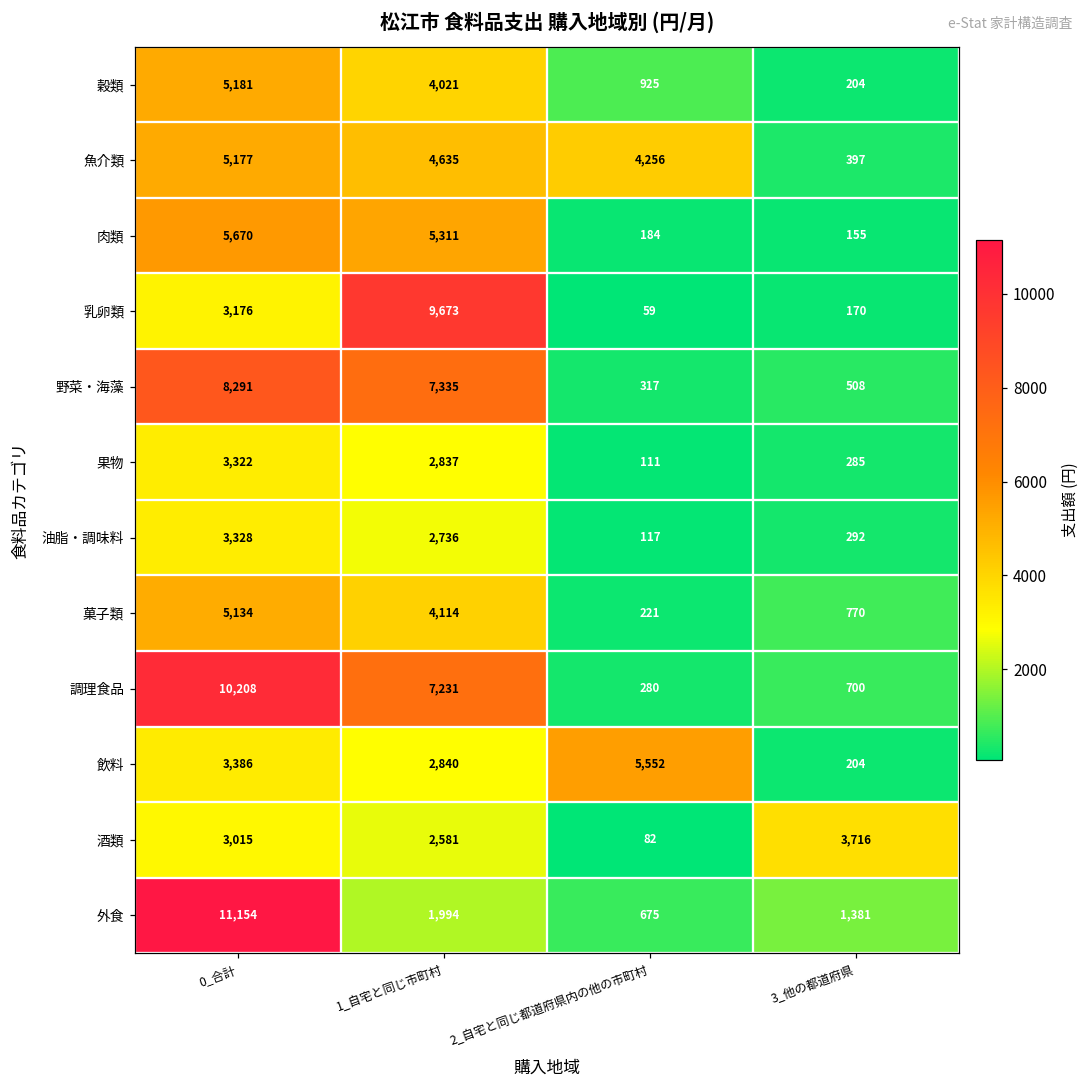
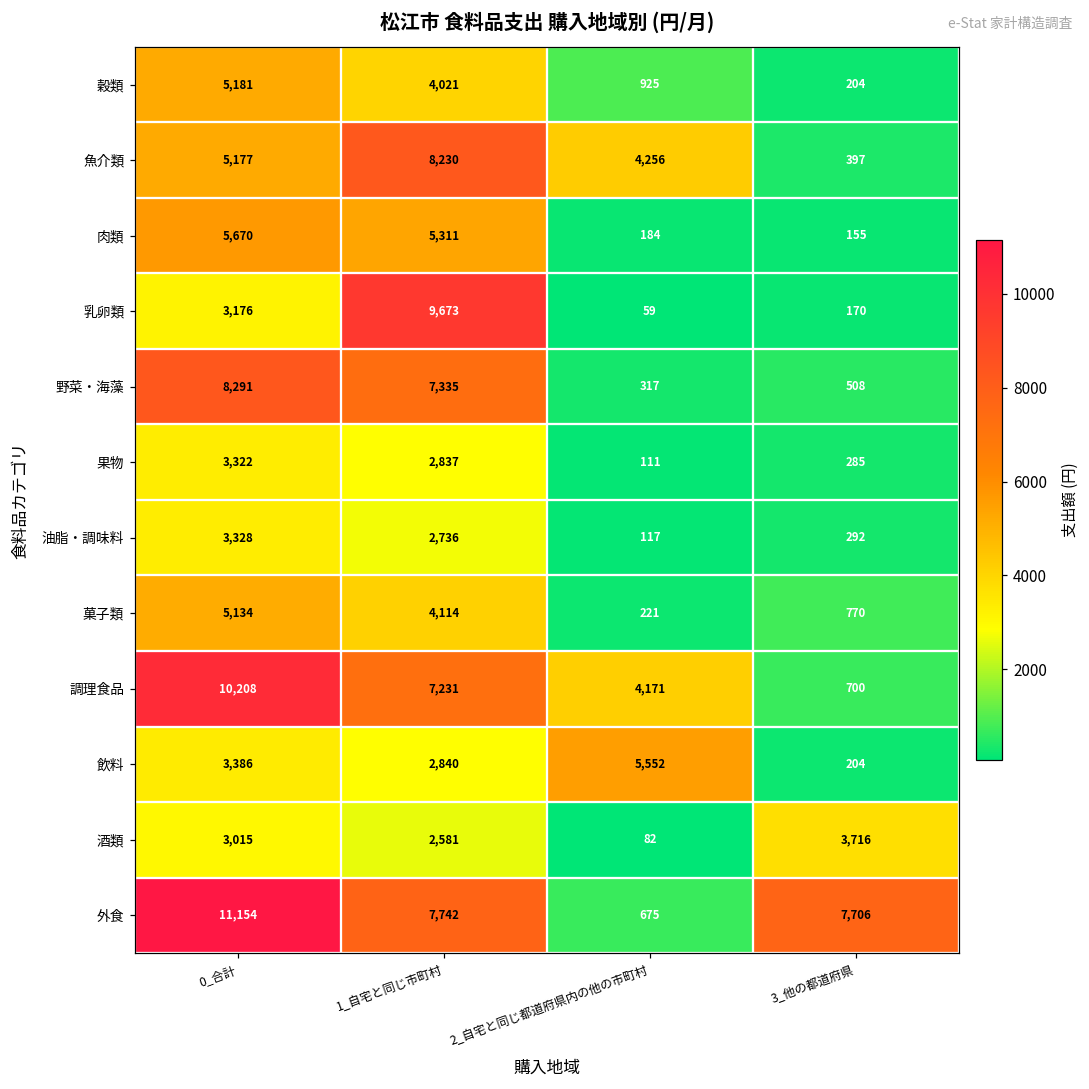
  {
    "穀類": {
      "0_合計": "5,181",
      "1_自宅と同じ市町村": "4,021",
      "2_自宅と同じ都道府県内の他の市町村": "925",
      "3_他の都道府県": "204"
    },
    "魚介類": {
      "0_合計": "5,177",
-     "1_自宅と同じ市町村": "4,635",
+     "1_自宅と同じ市町村": "8,230",
      "2_自宅と同じ都道府県内の他の市町村": "4,256",
      "3_他の都道府県": "397"
    },
    "肉類": {
      "0_合計": "5,670",
      "1_自宅と同じ市町村": "5,311",
      "2_自宅と同じ都道府県内の他の市町村": "184",
      "3_他の都道府県": "155"
    },
    "乳卵類": {
      "0_合計": "3,176",
      "1_自宅と同じ市町村": "9,673",
      "2_自宅と同じ都道府県内の他の市町村": "59",
      "3_他の都道府県": "170"
    },
    "野菜・海藻": {
      "0_合計": "8,291",
      "1_自宅と同じ市町村": "7,335",
      "2_自宅と同じ都道府県内の他の市町村": "317",
      "3_他の都道府県": "508"
    },
    "果物": {
      "0_合計": "3,322",
      "1_自宅と同じ市町村": "2,837",
      "2_自宅と同じ都道府県内の他の市町村": "111",
      "3_他の都道府県": "285"
    },
    "油脂・調味料": {
      "0_合計": "3,328",
      "1_自宅と同じ市町村": "2,736",
      "2_自宅と同じ都道府県内の他の市町村": "117",
      "3_他の都道府県": "292"
    },
    "菓子類": {
      "0_合計": "5,134",
      "1_自宅と同じ市町村": "4,114",
      "2_自宅と同じ都道府県内の他の市町村": "221",
      "3_他の都道府県": "770"
    },
    "調理食品": {
      "0_合計": "10,208",
      "1_自宅と同じ市町村": "7,231",
-     "2_自宅と同じ都道府県内の他の市町村": "280",
+     "2_自宅と同じ都道府県内の他の市町村": "4,171",
      "3_他の都道府県": "700"
    },
    "飲料": {
      "0_合計": "3,386",
      "1_自宅と同じ市町村": "2,840",
      "2_自宅と同じ都道府県内の他の市町村": "5,552",
      "3_他の都道府県": "204"
    },
    "酒類": {
      "0_合計": "3,015",
      "1_自宅と同じ市町村": "2,581",
      "2_自宅と同じ都道府県内の他の市町村": "82",
      "3_他の都道府県": "3,716"
    },
    "外食": {
      "0_合計": "11,154",
-     "1_自宅と同じ市町村": "1,994",
+     "1_自宅と同じ市町村": "7,742",
      "2_自宅と同じ都道府県内の他の市町村": "675",
-     "3_他の都道府県": "1,381"
+     "3_他の都道府県": "7,706"
    }
  }
